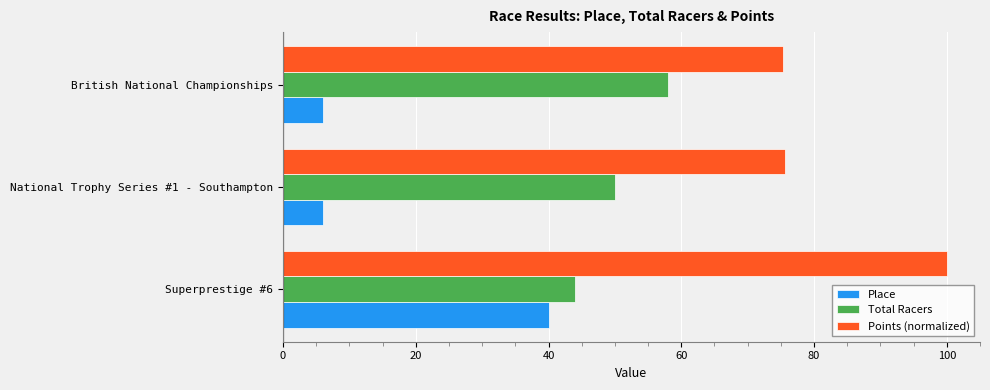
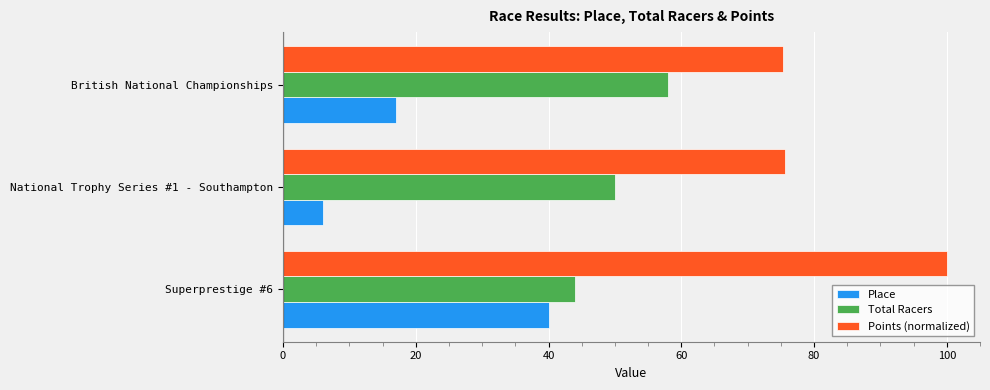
  {
    "Place": {
-     "British National Championships": 6,
+     "British National Championships": 17,
      "National Trophy Series #1 - Southampton": 6,
      "Superprestige #6": 40
    },
    "Total Racers": {
      "British National Championships": 58,
      "National Trophy Series #1 - Southampton": 50,
      "Superprestige #6": 44
    },
    "Points (normalized)": {
      "British National Championships": 75,
      "National Trophy Series #1 - Southampton": 76,
      "Superprestige #6": 100
    }
  }
